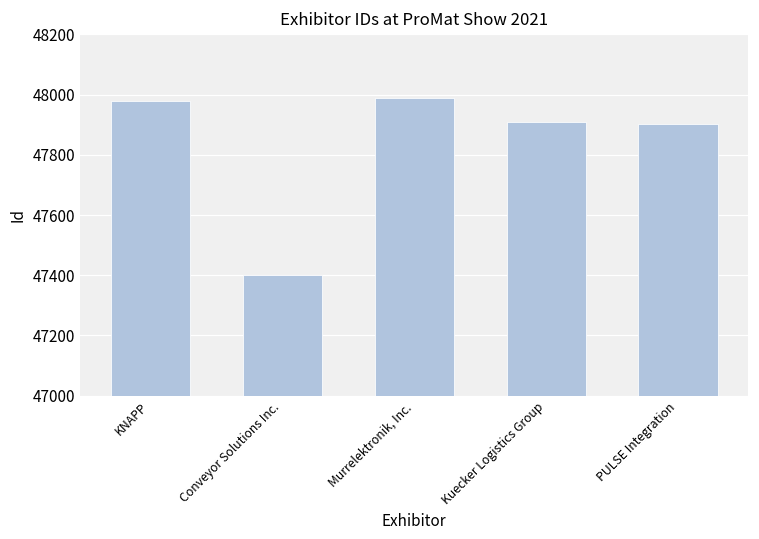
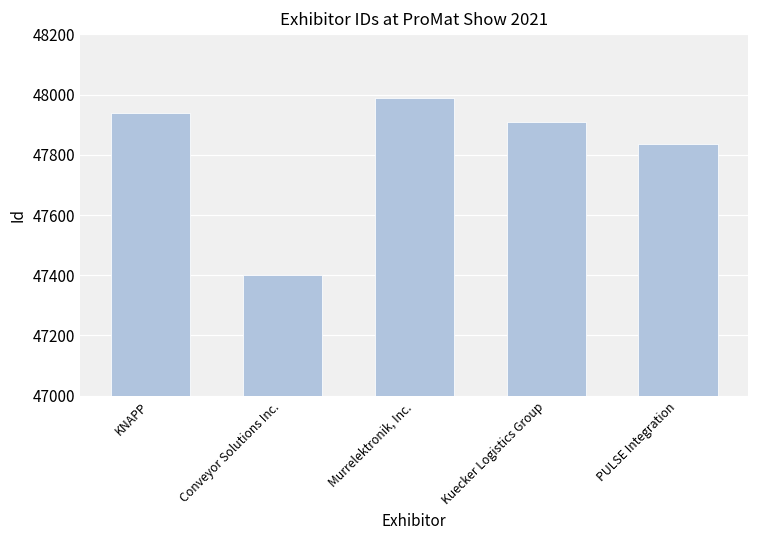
  {
-   "KNAPP": 47980,
+   "KNAPP": 47940,
    "Conveyor Solutions Inc.": 47400,
    "Murrelektronik, Inc.": 47990,
    "Kuecker Logistics Group": 47910,
-   "PULSE Integration": 47900
+   "PULSE Integration": 47840
  }
